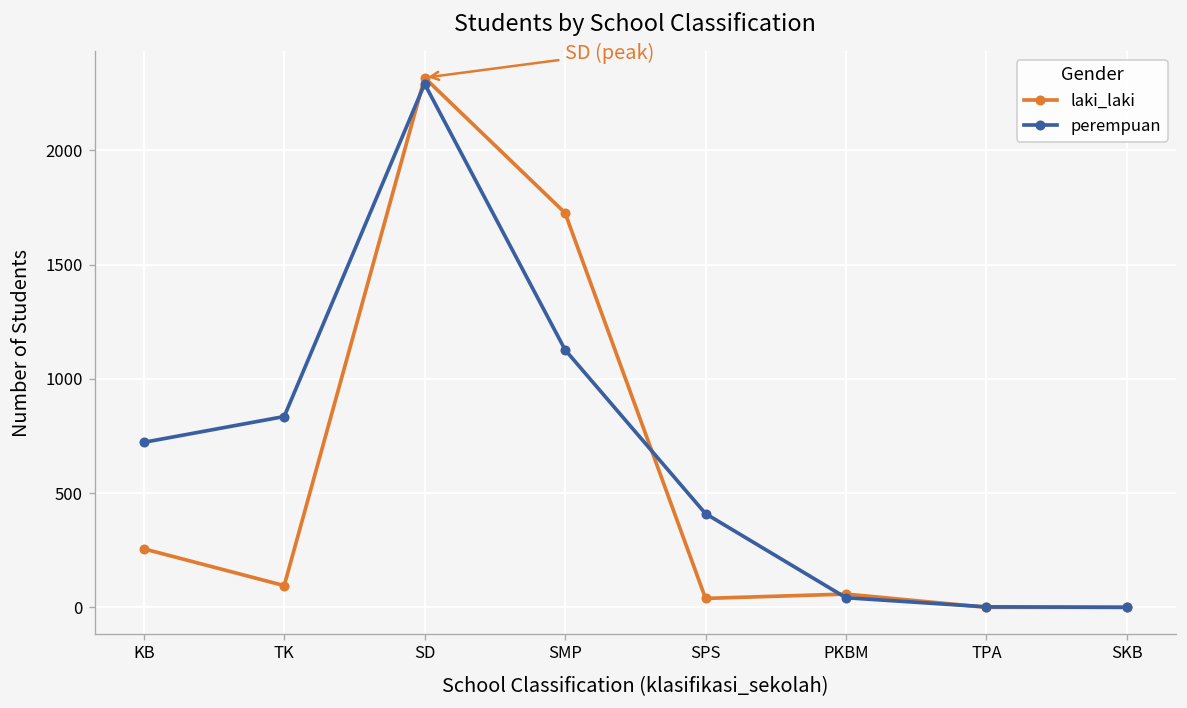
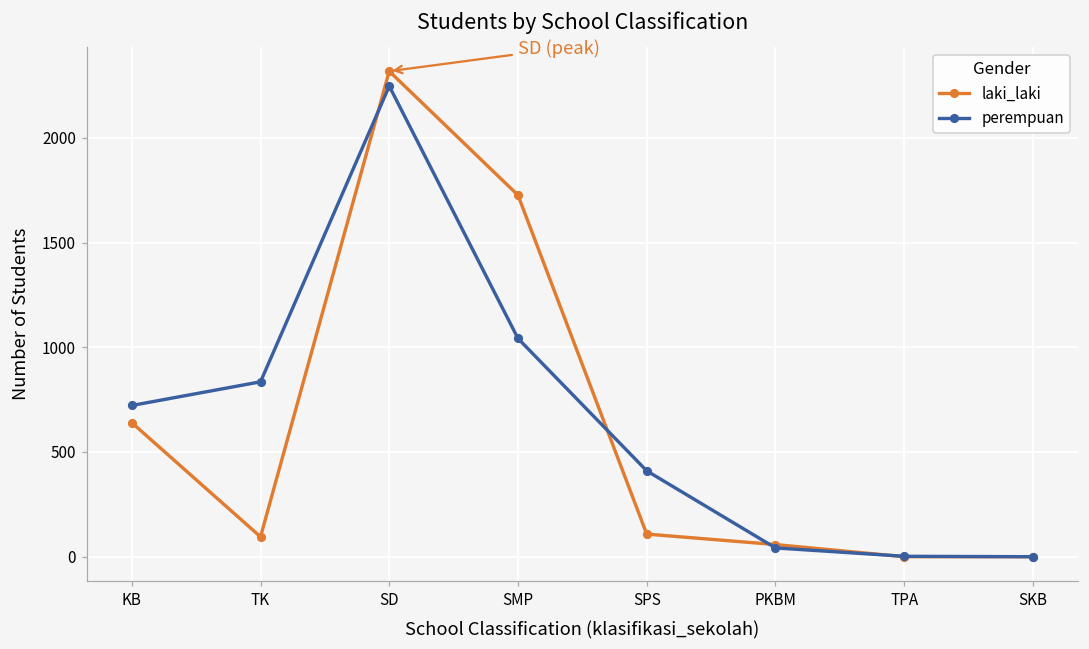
  {
    "laki_laki": {
-     "KB": 260,
+     "KB": 640,
      "TK": 100,
      "SD": 2320,
      "SMP": 1730,
-     "SPS": 40,
+     "SPS": 110,
      "PKBM": 60
    },
    "perempuan": {
      "KB": 720,
      "TK": 840,
-     "SD": 2290,
-     "SMP": 1130,
+     "SD": 2250,
+     "SMP": 1040,
      "SPS": 410,
      "PKBM": 40
    }
  }
